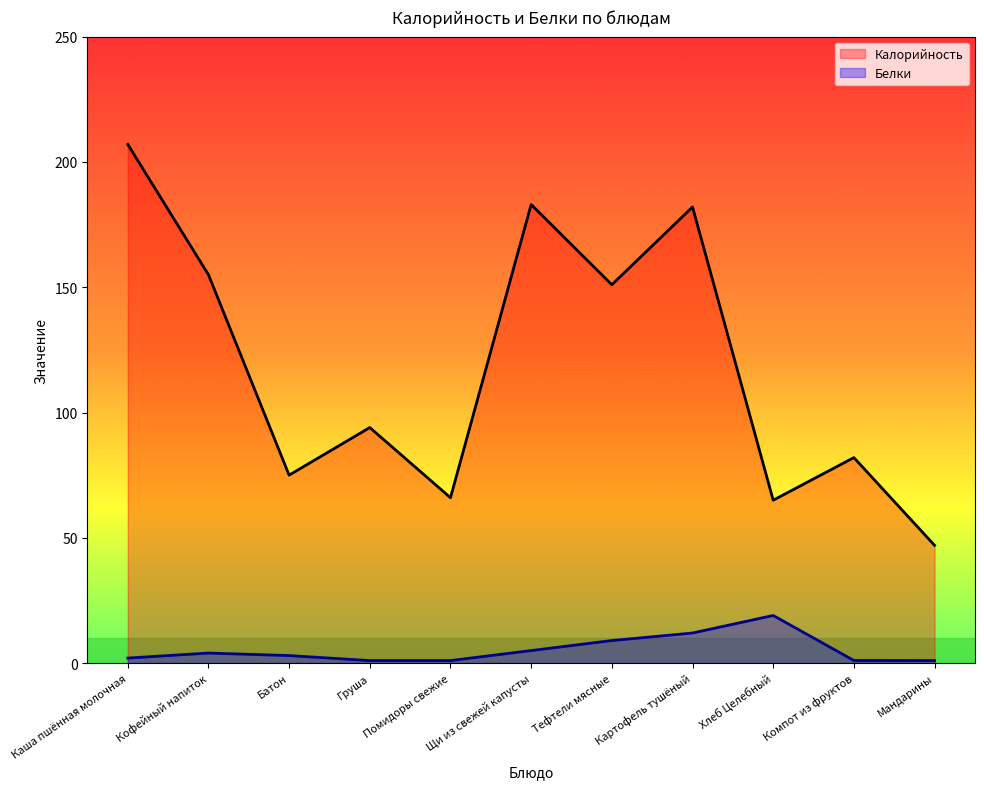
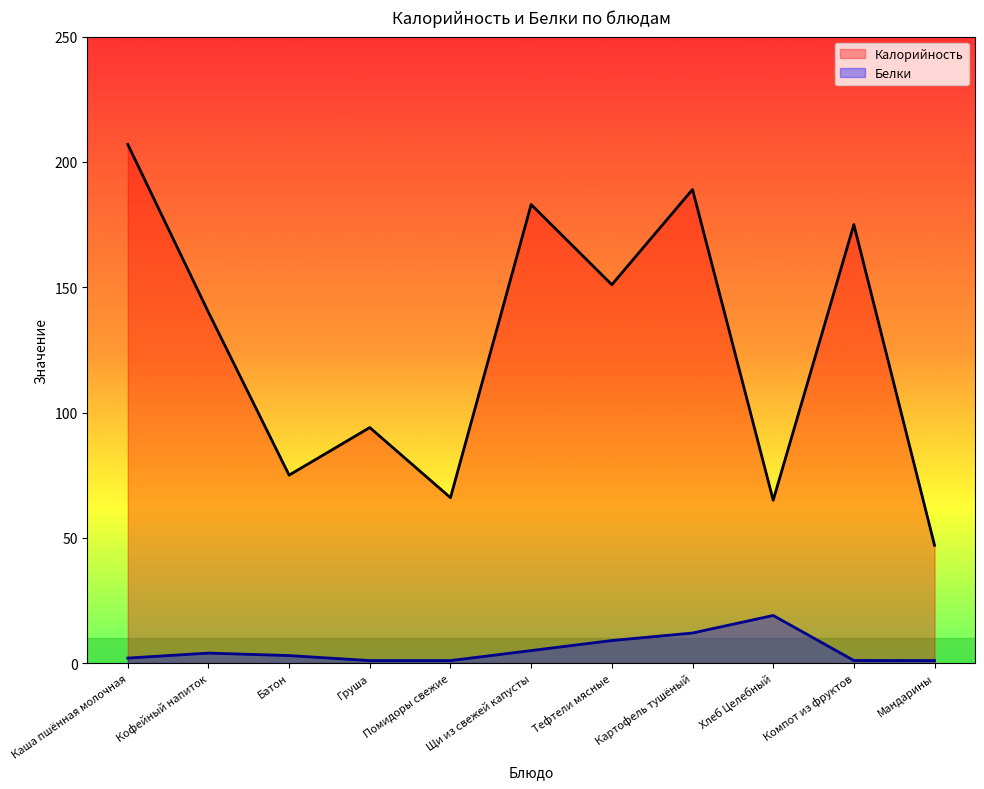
  {
    "Калорийность": {
      "Каша пшённая молочная": 207,
-     "Кофейный напиток": 155,
+     "Кофейный напиток": 140,
      "Батон": 75,
      "Груша": 94,
      "Помидоры свежие": 66,
      "Щи из свежей капусты": 183,
      "Тефтели мясные": 151,
-     "Картофель тушёный": 182,
+     "Картофель тушёный": 189,
      "Хлеб Целебный": 65,
-     "Компот из фруктов": 82,
+     "Компот из фруктов": 175,
      "Мандарины": 47
    },
    "Белки": {
      "Картофель тушёный": 12,
      "Хлеб Целебный": 19
    }
  }
